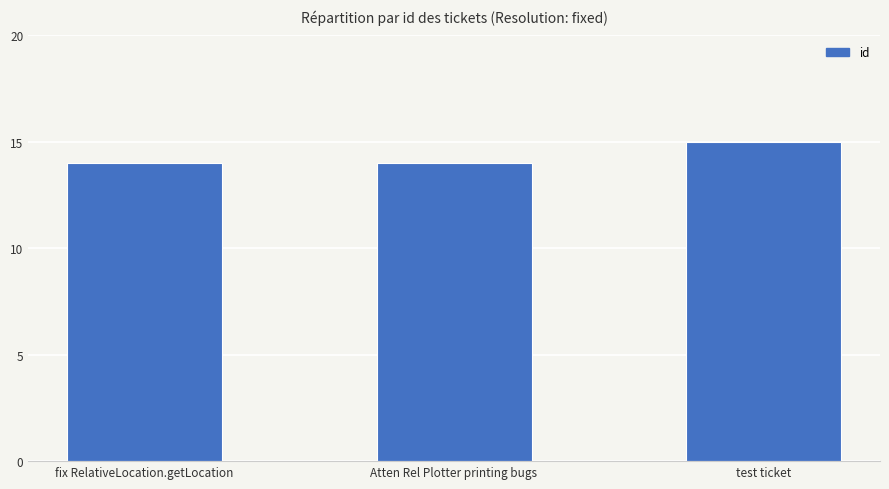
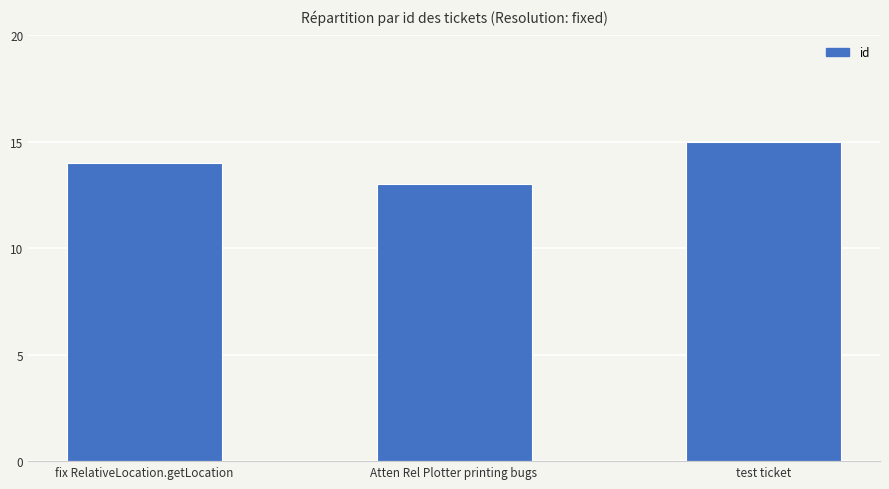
  {
    "fix RelativeLocation.getLocation": 14,
-   "Atten Rel Plotter printing bugs": 14,
+   "Atten Rel Plotter printing bugs": 13,
    "test ticket": 15
  }
